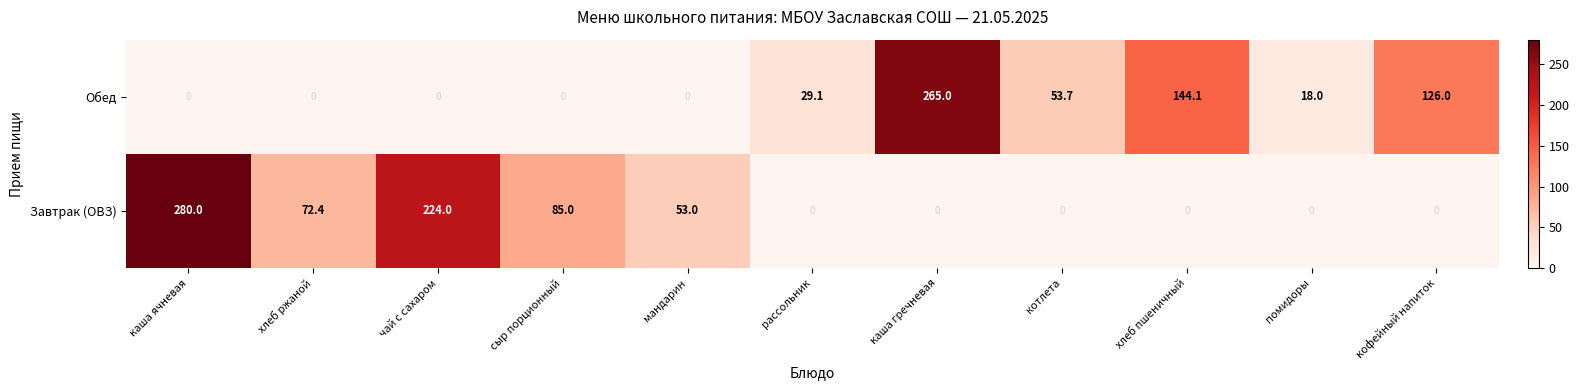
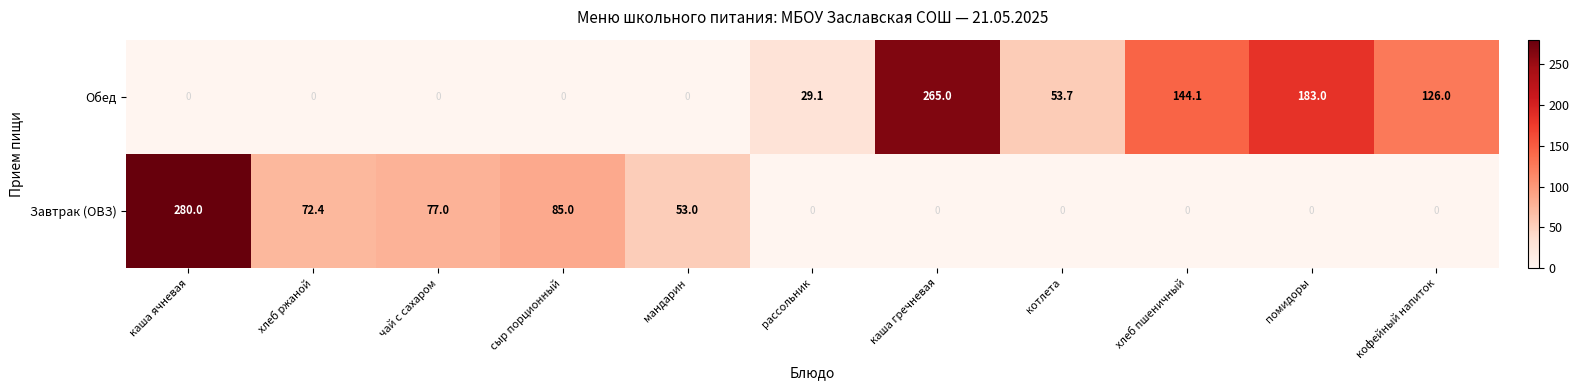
  {
    "Обед": {
      "рассольник": 29.1,
      "каша гречневая": 265.0,
      "котлета": 53.7,
      "хлеб пшеничный": 144.1,
-     "помидоры": 18.0,
+     "помидоры": 183.0,
      "кофейный напиток": 126.0
    },
    "Завтрак (ОВЗ)": {
      "каша ячневая": 280.0,
      "хлеб ржаной": 72.4,
-     "чай с сахаром": 224.0,
+     "чай с сахаром": 77.0,
      "сыр порционный": 85.0,
      "мандарин": 53.0
    }
  }
